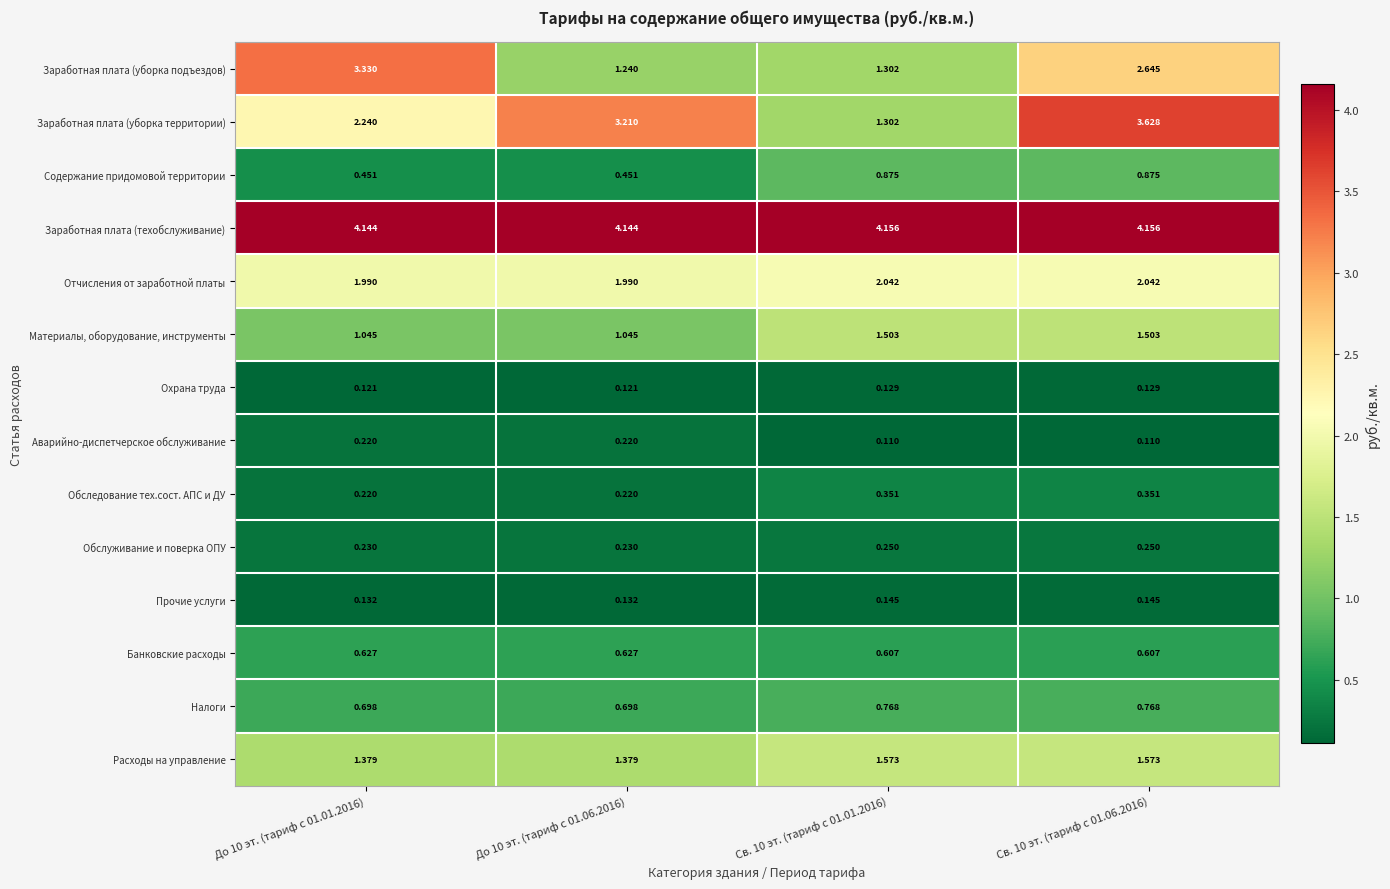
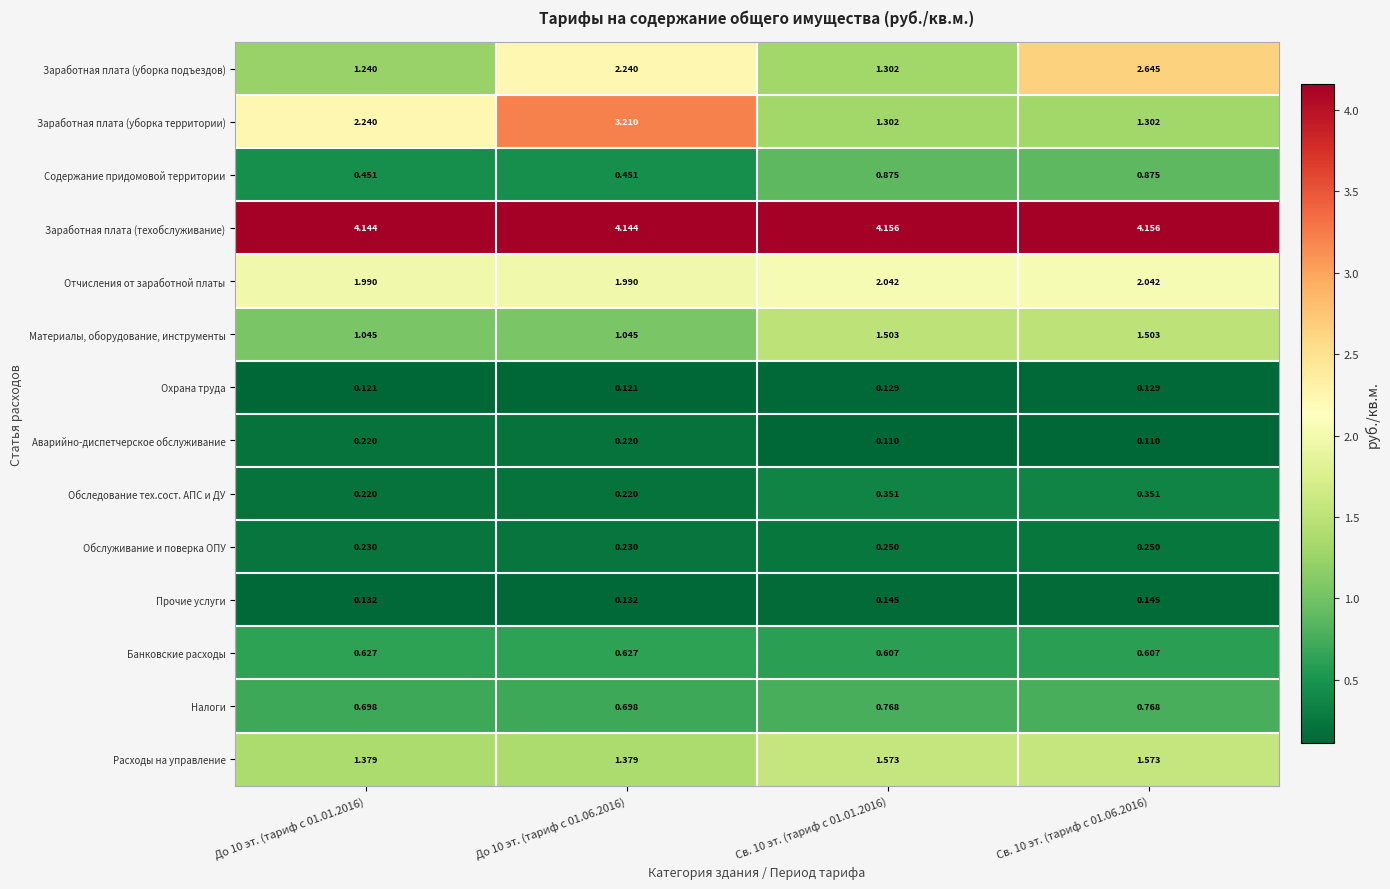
  {
    "Заработная плата (уборка подъездов)": {
-     "До 10 эт. (тариф с 01.01.2016)": 3.330,
-     "До 10 эт. (тариф с 01.06.2016)": 1.240,
+     "До 10 эт. (тариф с 01.01.2016)": 1.240,
+     "До 10 эт. (тариф с 01.06.2016)": 2.240,
      "Св. 10 эт. (тариф с 01.01.2016)": 1.302,
      "Св. 10 эт. (тариф с 01.06.2016)": 2.645
    },
    "Заработная плата (уборка территории)": {
      "До 10 эт. (тариф с 01.01.2016)": 2.240,
      "До 10 эт. (тариф с 01.06.2016)": 3.210,
      "Св. 10 эт. (тариф с 01.01.2016)": 1.302,
-     "Св. 10 эт. (тариф с 01.06.2016)": 3.628
+     "Св. 10 эт. (тариф с 01.06.2016)": 1.302
    },
    "Содержание придомовой территории": {
      "До 10 эт. (тариф с 01.01.2016)": 0.451,
      "До 10 эт. (тариф с 01.06.2016)": 0.451,
      "Св. 10 эт. (тариф с 01.01.2016)": 0.875,
      "Св. 10 эт. (тариф с 01.06.2016)": 0.875
    },
    "Заработная плата (техобслуживание)": {
      "До 10 эт. (тариф с 01.01.2016)": 4.144,
      "До 10 эт. (тариф с 01.06.2016)": 4.144,
      "Св. 10 эт. (тариф с 01.01.2016)": 4.156,
      "Св. 10 эт. (тариф с 01.06.2016)": 4.156
    },
    "Отчисления от заработной платы": {
      "До 10 эт. (тариф с 01.01.2016)": 1.990,
      "До 10 эт. (тариф с 01.06.2016)": 1.990,
      "Св. 10 эт. (тариф с 01.01.2016)": 2.042,
      "Св. 10 эт. (тариф с 01.06.2016)": 2.042
    },
    "Материалы, оборудование, инструменты": {
      "До 10 эт. (тариф с 01.01.2016)": 1.045,
      "До 10 эт. (тариф с 01.06.2016)": 1.045,
      "Св. 10 эт. (тариф с 01.01.2016)": 1.503,
      "Св. 10 эт. (тариф с 01.06.2016)": 1.503
    },
    "Охрана труда": {
      "До 10 эт. (тариф с 01.01.2016)": 0.121,
      "До 10 эт. (тариф с 01.06.2016)": 0.121,
      "Св. 10 эт. (тариф с 01.01.2016)": 0.129,
      "Св. 10 эт. (тариф с 01.06.2016)": 0.129
    },
    "Аварийно-диспетчерское обслуживание": {
      "До 10 эт. (тариф с 01.01.2016)": 0.220,
      "До 10 эт. (тариф с 01.06.2016)": 0.220,
      "Св. 10 эт. (тариф с 01.01.2016)": 0.110,
      "Св. 10 эт. (тариф с 01.06.2016)": 0.110
    },
    "Обследование тех.сост. АПС и ДУ": {
      "До 10 эт. (тариф с 01.01.2016)": 0.220,
      "До 10 эт. (тариф с 01.06.2016)": 0.220,
      "Св. 10 эт. (тариф с 01.01.2016)": 0.351,
      "Св. 10 эт. (тариф с 01.06.2016)": 0.351
    },
    "Обслуживание и поверка ОПУ": {
      "До 10 эт. (тариф с 01.01.2016)": 0.230,
      "До 10 эт. (тариф с 01.06.2016)": 0.230,
      "Св. 10 эт. (тариф с 01.01.2016)": 0.250,
      "Св. 10 эт. (тариф с 01.06.2016)": 0.250
    },
    "Прочие услуги": {
      "До 10 эт. (тариф с 01.01.2016)": 0.132,
      "До 10 эт. (тариф с 01.06.2016)": 0.132,
      "Св. 10 эт. (тариф с 01.01.2016)": 0.145,
      "Св. 10 эт. (тариф с 01.06.2016)": 0.145
    },
    "Банковские расходы": {
      "До 10 эт. (тариф с 01.01.2016)": 0.627,
      "До 10 эт. (тариф с 01.06.2016)": 0.627,
      "Св. 10 эт. (тариф с 01.01.2016)": 0.607,
      "Св. 10 эт. (тариф с 01.06.2016)": 0.607
    },
    "Налоги": {
      "До 10 эт. (тариф с 01.01.2016)": 0.698,
      "До 10 эт. (тариф с 01.06.2016)": 0.698,
      "Св. 10 эт. (тариф с 01.01.2016)": 0.768,
      "Св. 10 эт. (тариф с 01.06.2016)": 0.768
    },
    "Расходы на управление": {
      "До 10 эт. (тариф с 01.01.2016)": 1.379,
      "До 10 эт. (тариф с 01.06.2016)": 1.379,
      "Св. 10 эт. (тариф с 01.01.2016)": 1.573,
      "Св. 10 эт. (тариф с 01.06.2016)": 1.573
    }
  }
